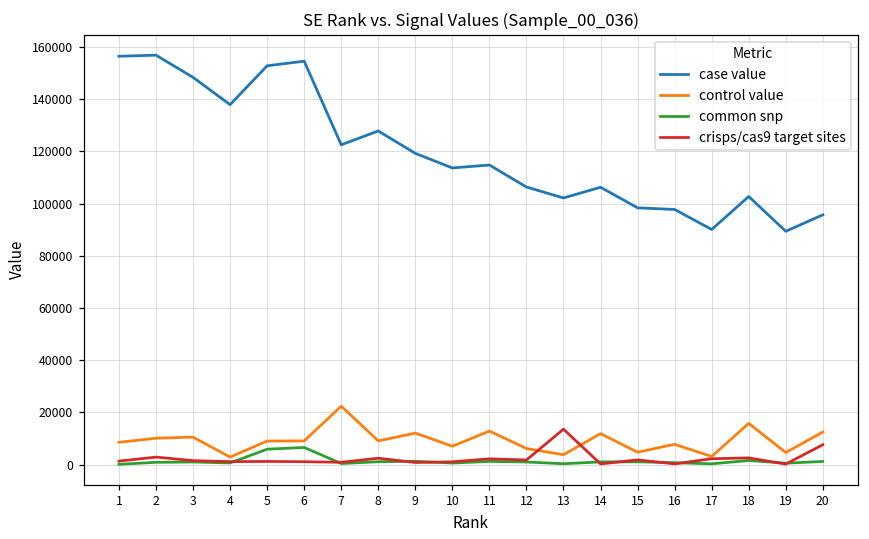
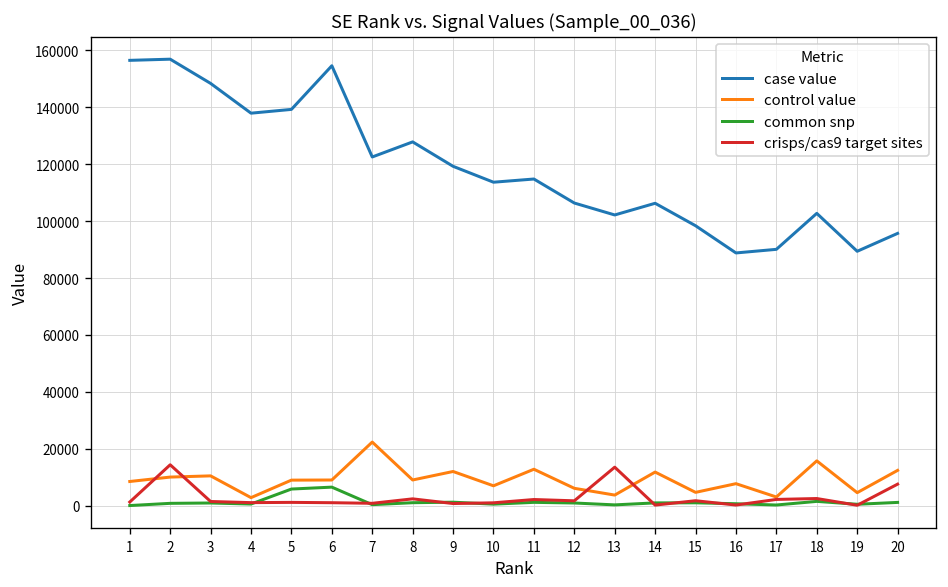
  {
    "case value": {
      "1": 156000,
      "2": 157000,
      "3": 148000,
      "4": 138000,
-     "5": 153000,
+     "5": 139000,
      "6": 155000,
      "7": 123000,
      "8": 128000,
      "9": 119000,
      "10": 114000,
      "11": 115000,
      "12": 106000,
      "13": 102000,
      "14": 106000,
      "15": 98000,
-     "16": 98000,
+     "16": 89000,
      "17": 90000,
      "18": 103000,
      "19": 89000,
      "20": 96000
    },
    "control value": {
      "1": 9000,
      "2": 10000,
      "3": 10000,
      "4": 3000,
      "5": 9000,
      "6": 9000,
      "7": 22000,
      "8": 9000,
      "9": 12000,
      "10": 7000,
      "11": 13000,
      "12": 6000,
      "13": 4000,
      "14": 12000,
      "15": 5000,
      "16": 8000,
      "18": 16000,
      "19": 5000,
      "20": 12000
    },
    "common snp": {
      "1": 0,
      "2": 1000,
      "5": 6000,
      "6": 7000,
      "8": 1000,
      "13": 0,
      "17": 0,
      "20": 1000
    },
    "crisps/cas9 target sites": {
      "1": 1000,
-     "2": 3000,
+     "2": 14000,
      "5": 1000,
      "6": 1000,
      "8": 2000,
      "13": 14000,
      "20": 8000
    }
  }
